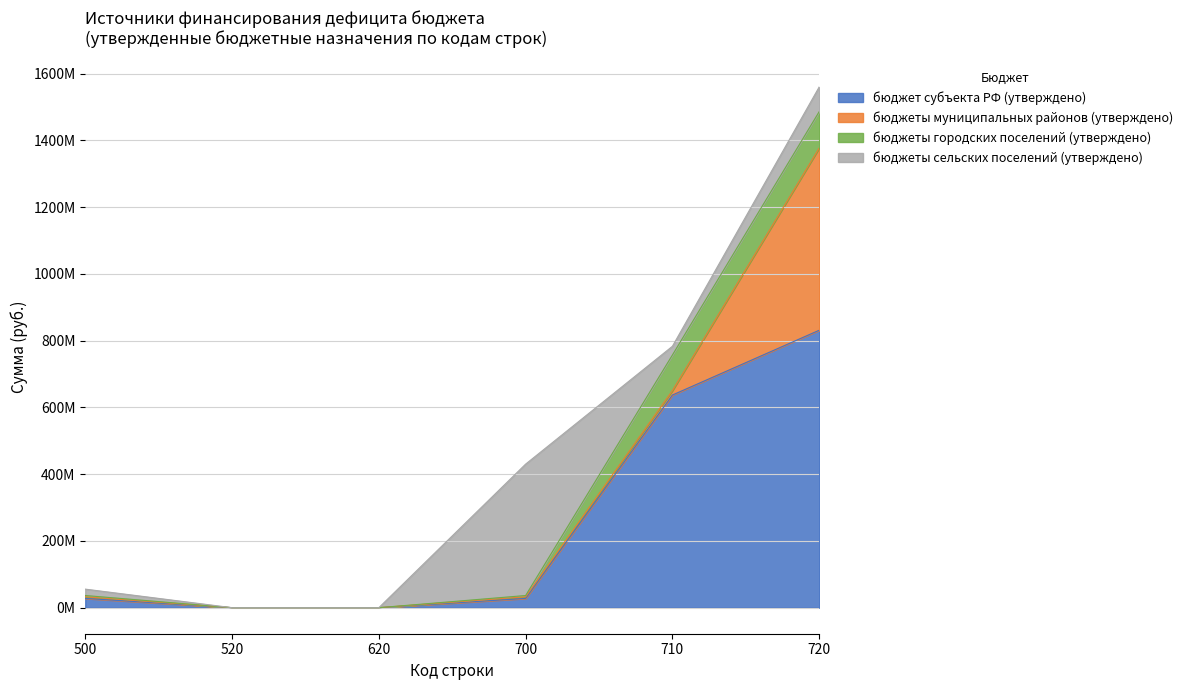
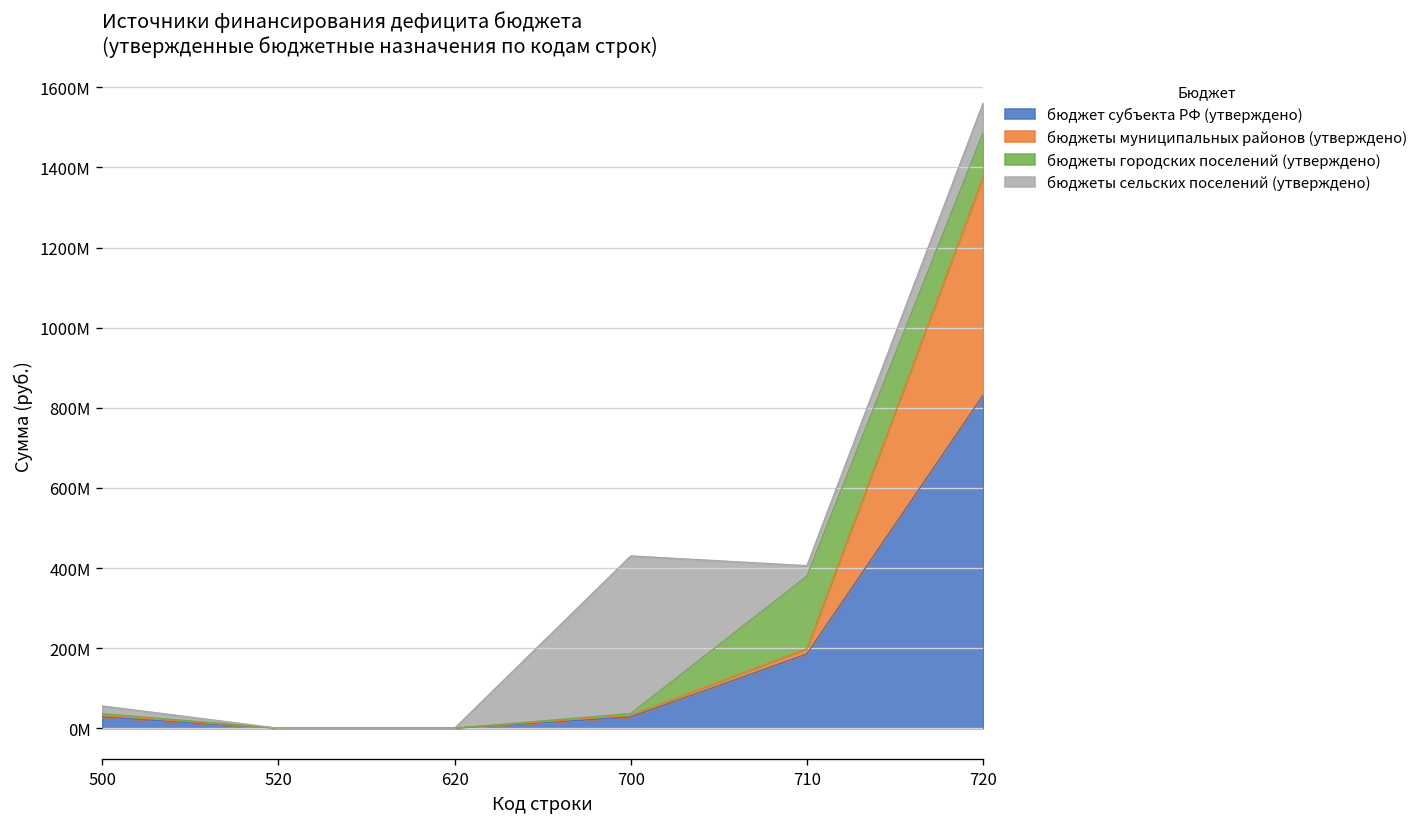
  {
    "бюджет субъекта РФ (утверждено)": {
-     "710": 640000000,
+     "710": 190000000,
      "720": 830000000
    },
    "бюджеты муниципальных районов (утверждено)": {
      "710": 10000000,
      "720": 550000000
    },
    "бюджеты городских поселений (утверждено)": {
-     "710": 110000000,
+     "710": 180000000,
      "720": 110000000
    },
    "бюджеты сельских поселений (утверждено)": {
      "500": 20000000,
      "700": 390000000,
      "710": 30000000,
      "720": 70000000
    }
  }
